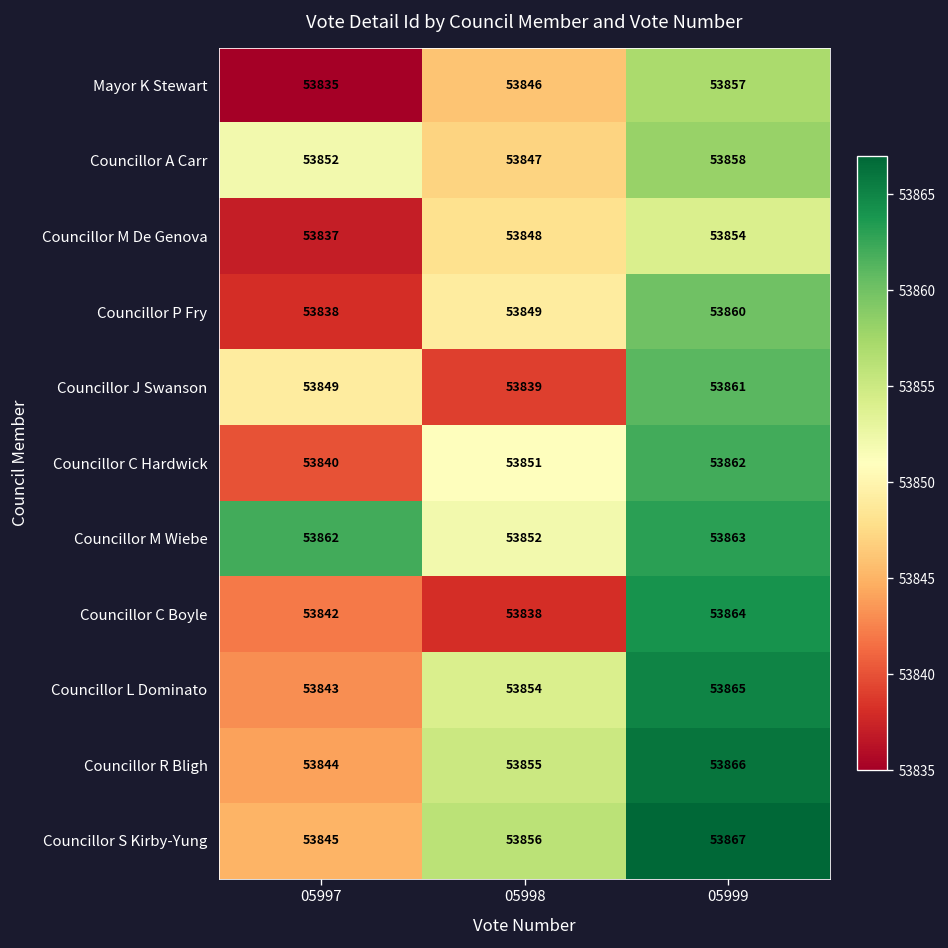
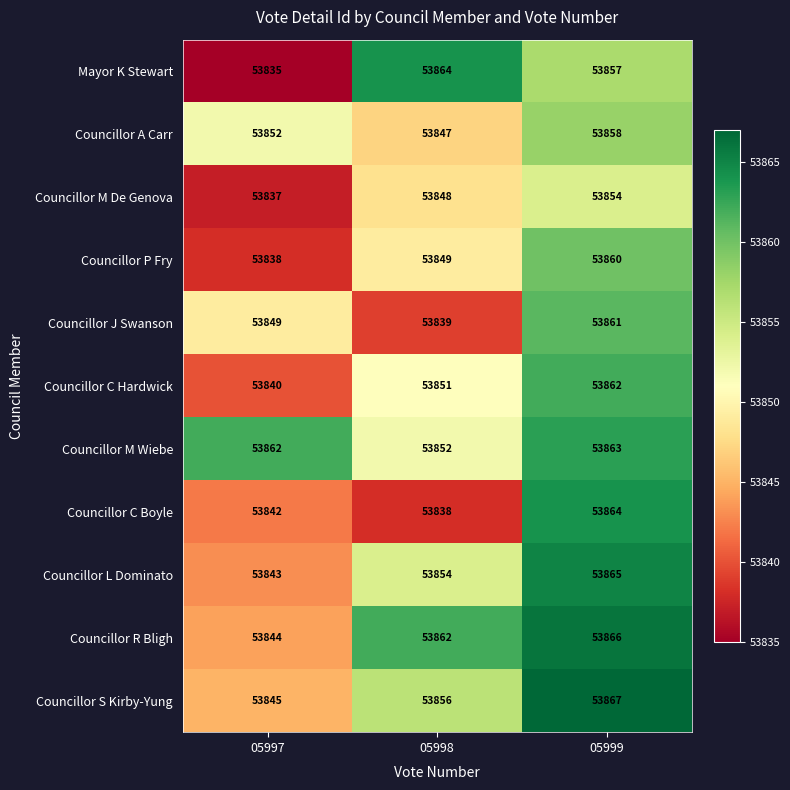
  {
    "Mayor K Stewart": {
      "05997": 53835,
-     "05998": 53846,
+     "05998": 53864,
      "05999": 53857
    },
    "Councillor A Carr": {
      "05997": 53852,
      "05998": 53847,
      "05999": 53858
    },
    "Councillor M De Genova": {
      "05997": 53837,
      "05998": 53848,
      "05999": 53854
    },
    "Councillor P Fry": {
      "05997": 53838,
      "05998": 53849,
      "05999": 53860
    },
    "Councillor J Swanson": {
      "05997": 53849,
      "05998": 53839,
      "05999": 53861
    },
    "Councillor C Hardwick": {
      "05997": 53840,
      "05998": 53851,
      "05999": 53862
    },
    "Councillor M Wiebe": {
      "05997": 53862,
      "05998": 53852,
      "05999": 53863
    },
    "Councillor C Boyle": {
      "05997": 53842,
      "05998": 53838,
      "05999": 53864
    },
    "Councillor L Dominato": {
      "05997": 53843,
      "05998": 53854,
      "05999": 53865
    },
    "Councillor R Bligh": {
      "05997": 53844,
-     "05998": 53855,
+     "05998": 53862,
      "05999": 53866
    },
    "Councillor S Kirby-Yung": {
      "05997": 53845,
      "05998": 53856,
      "05999": 53867
    }
  }
